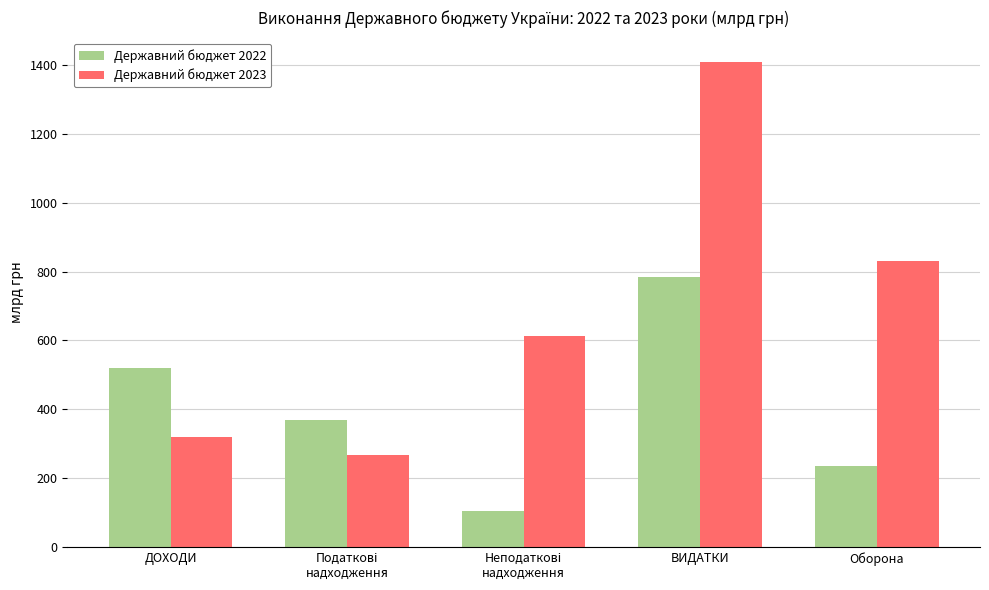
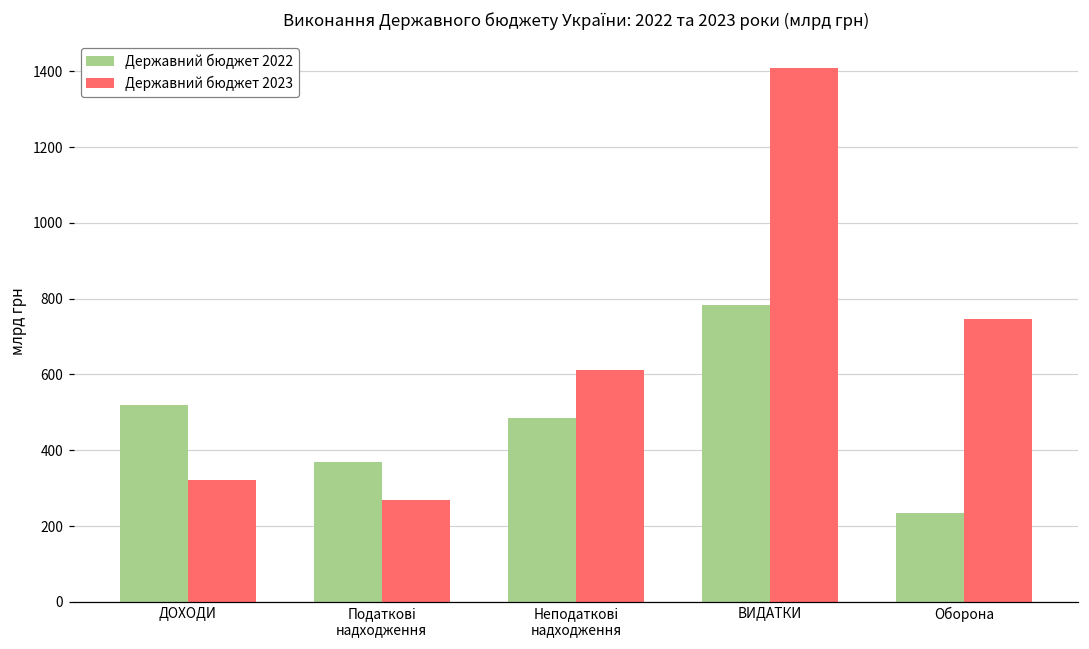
  {
    "Державний бюджет 2022": {
      "ДОХОДИ": 520,
      "Податкові надходження": 370,
-     "Неподаткові надходження": 110,
+     "Неподаткові надходження": 490,
      "ВИДАТКИ": 780,
      "Оборона": 240
    },
    "Державний бюджет 2023": {
      "ДОХОДИ": 320,
      "Податкові надходження": 270,
      "Неподаткові надходження": 610,
      "ВИДАТКИ": 1410,
-     "Оборона": 830
+     "Оборона": 750
    }
  }
